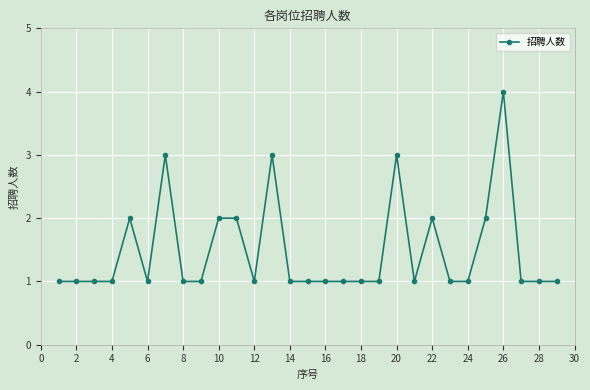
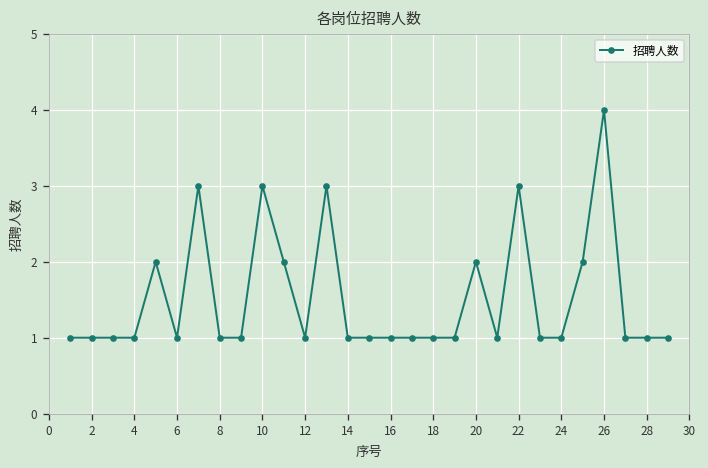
  {
    "2": 1,
    "4": 1,
    "6": 1,
    "8": 1,
-   "10": 2,
+   "10": 3,
    "12": 1,
    "14": 1,
    "16": 1,
    "18": 1,
-   "20": 3,
-   "22": 2,
+   "20": 2,
+   "22": 3,
    "24": 1,
    "26": 4,
    "28": 1
  }
